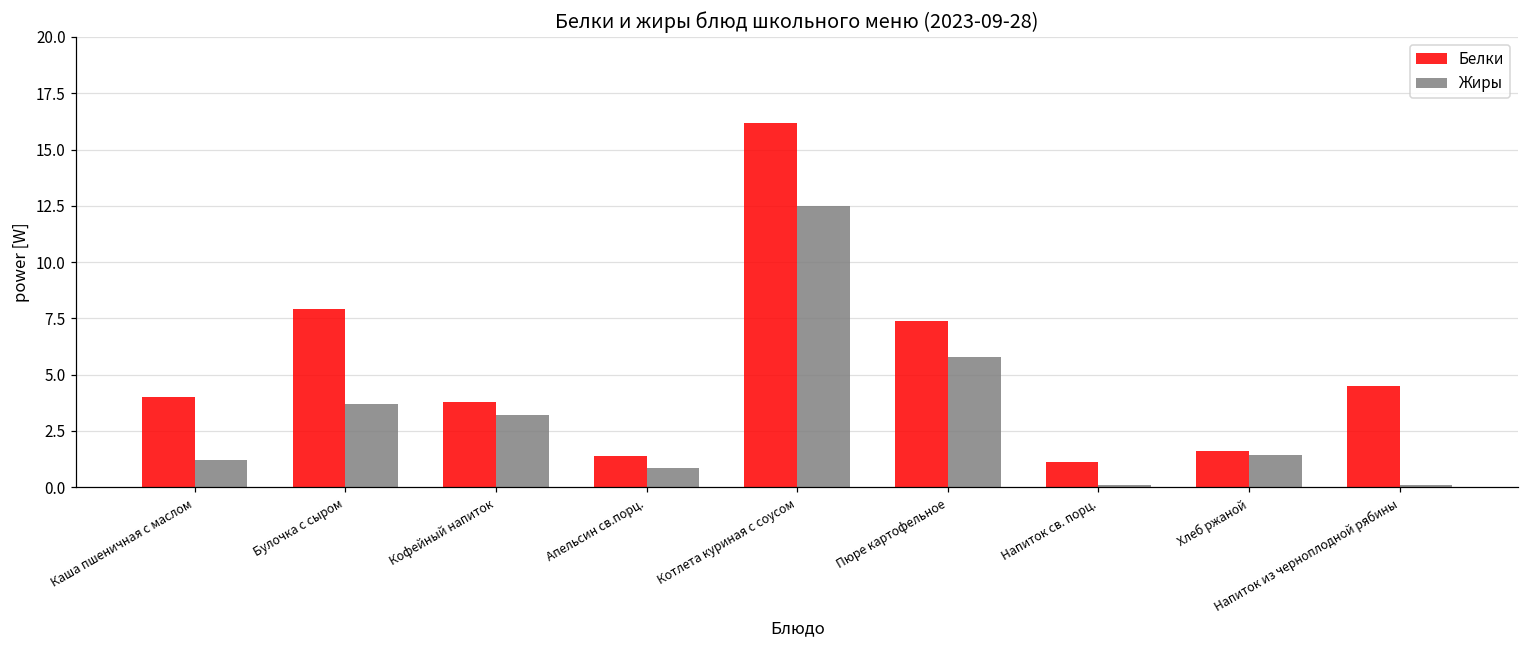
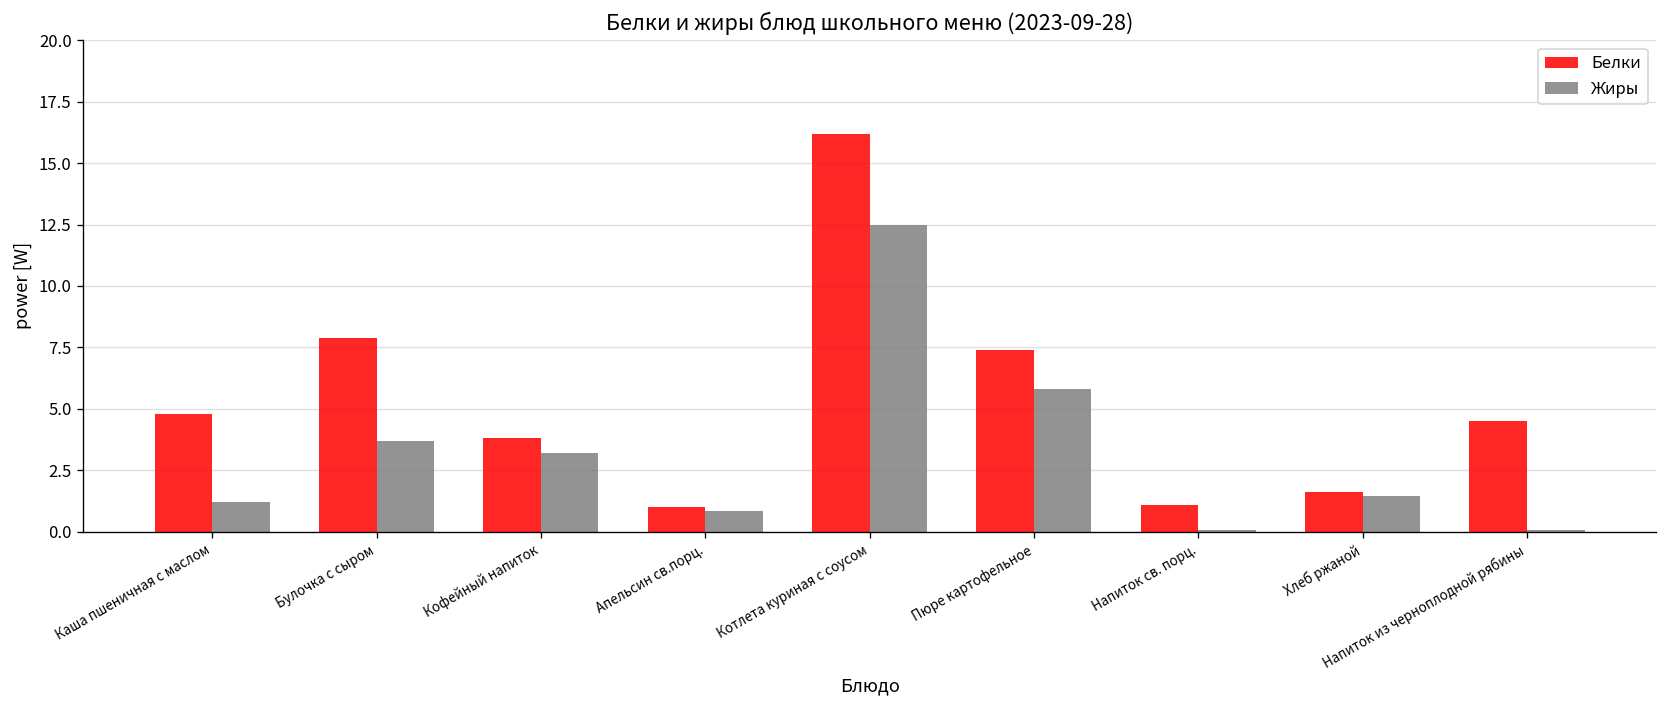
  {
    "Белки": {
-     "Каша пшеничная с маслом": 4.0,
+     "Каша пшеничная с маслом": 4.8,
      "Булочка с сыром": 7.9,
      "Кофейный напиток": 3.8,
-     "Апельсин св.порц.": 1.4,
+     "Апельсин св.порц.": 1.0,
      "Котлета куриная с соусом": 16.2,
      "Пюре картофельное": 7.4,
      "Напиток св. порц.": 1.1,
      "Хлеб ржаной": 1.6,
      "Напиток из черноплодной рябины": 4.5
    },
    "Жиры": {
      "Каша пшеничная с маслом": 1.2,
      "Булочка с сыром": 3.7,
      "Кофейный напиток": 3.2,
      "Апельсин св.порц.": 0.9,
      "Котлета куриная с соусом": 12.5,
      "Пюре картофельное": 5.8,
      "Хлеб ржаной": 1.5
    }
  }
